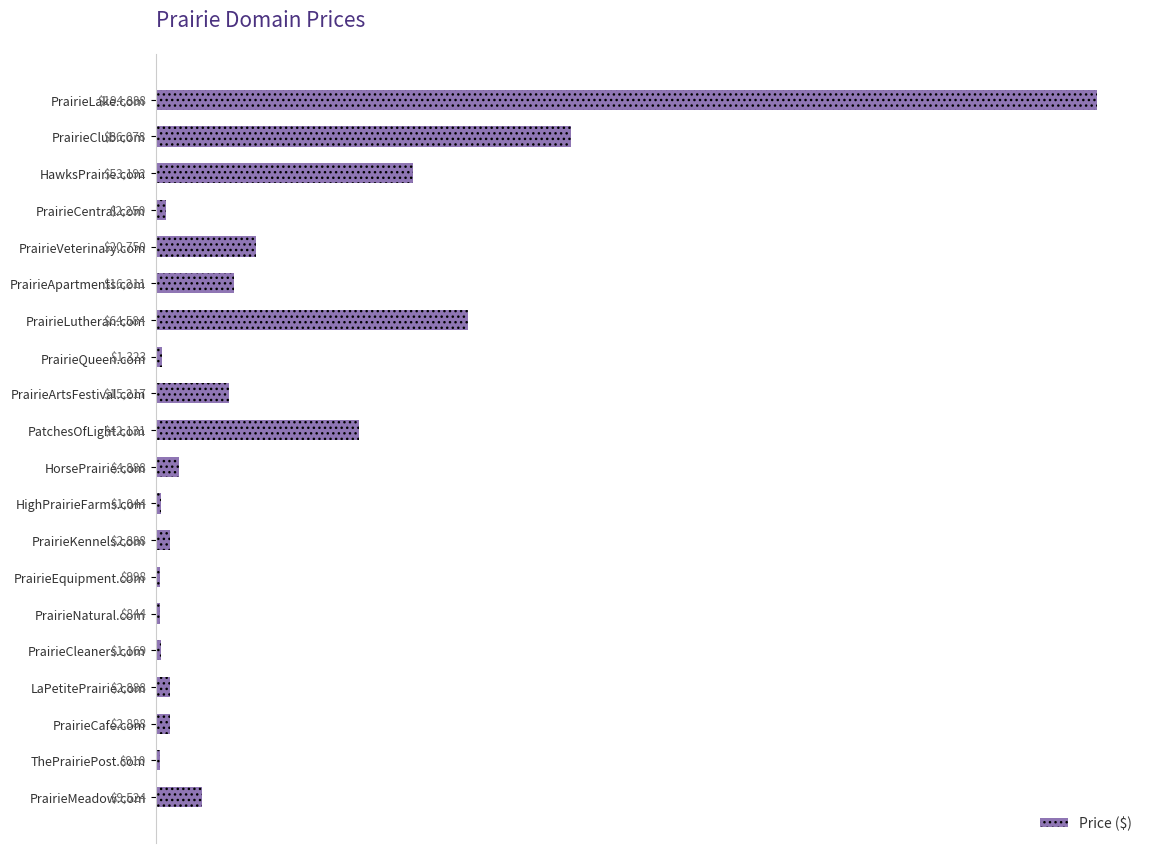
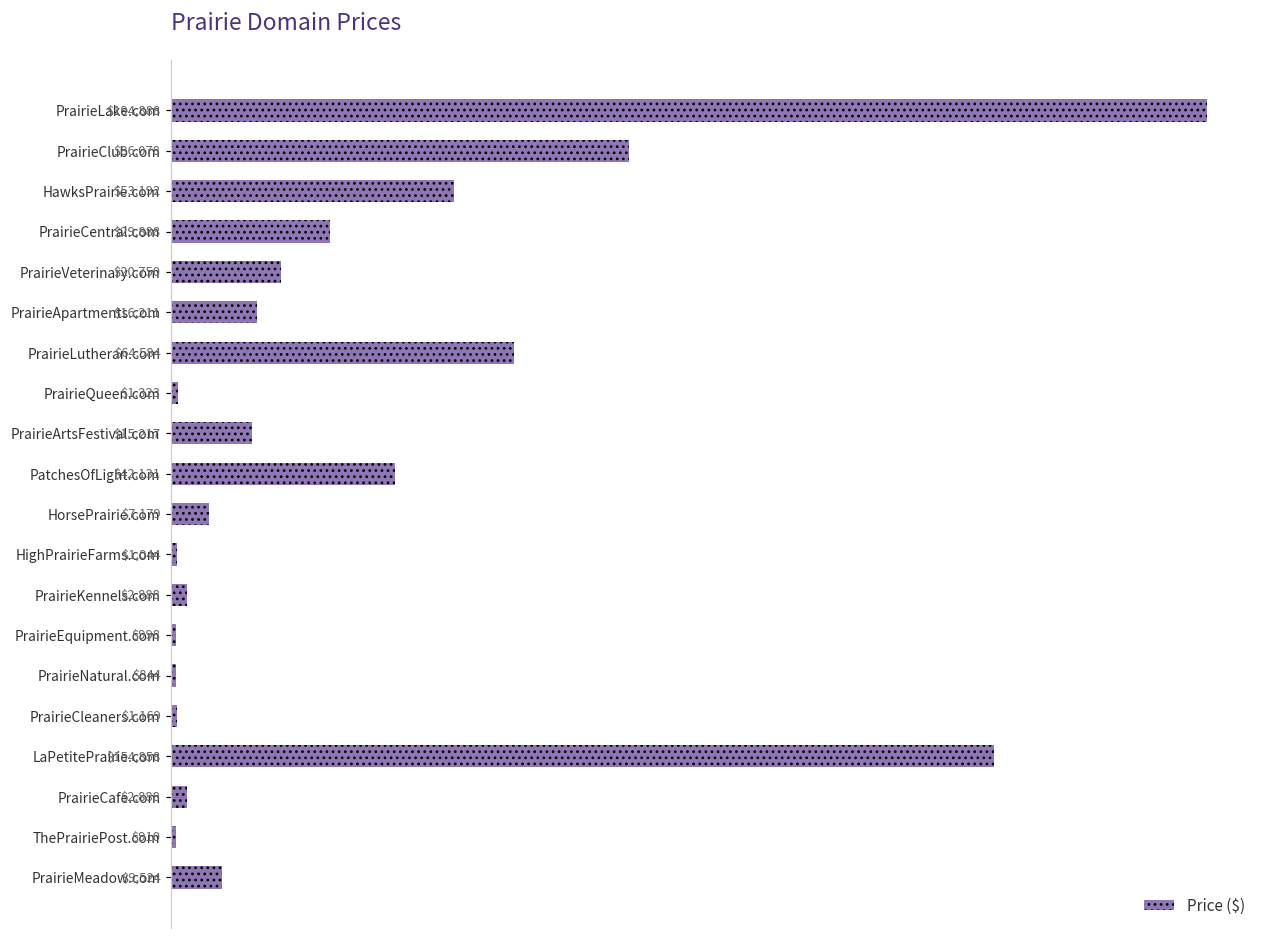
  {
-   "PrairieCentral.com": "$2,250",
+   "PrairieCentral.com": "$29,888",
    "PrairieQueen.com": "$1,323",
-   "HorsePrairie.com": "$4,888",
+   "HorsePrairie.com": "$7,179",
    "HighPrairieFarms.com": "$1,044",
    "PrairieKennels.com": "$2,888",
    "PrairieEquipment.com": "$998",
    "PrairieNatural.com": "$844",
    "PrairieCleaners.com": "$1,169",
-   "LaPetitePrairie.com": "$2,888",
+   "LaPetitePrairie.com": "$154,858",
    "PrairieCafe.com": "$2,888",
    "ThePrairiePost.com": "$910"
  }
